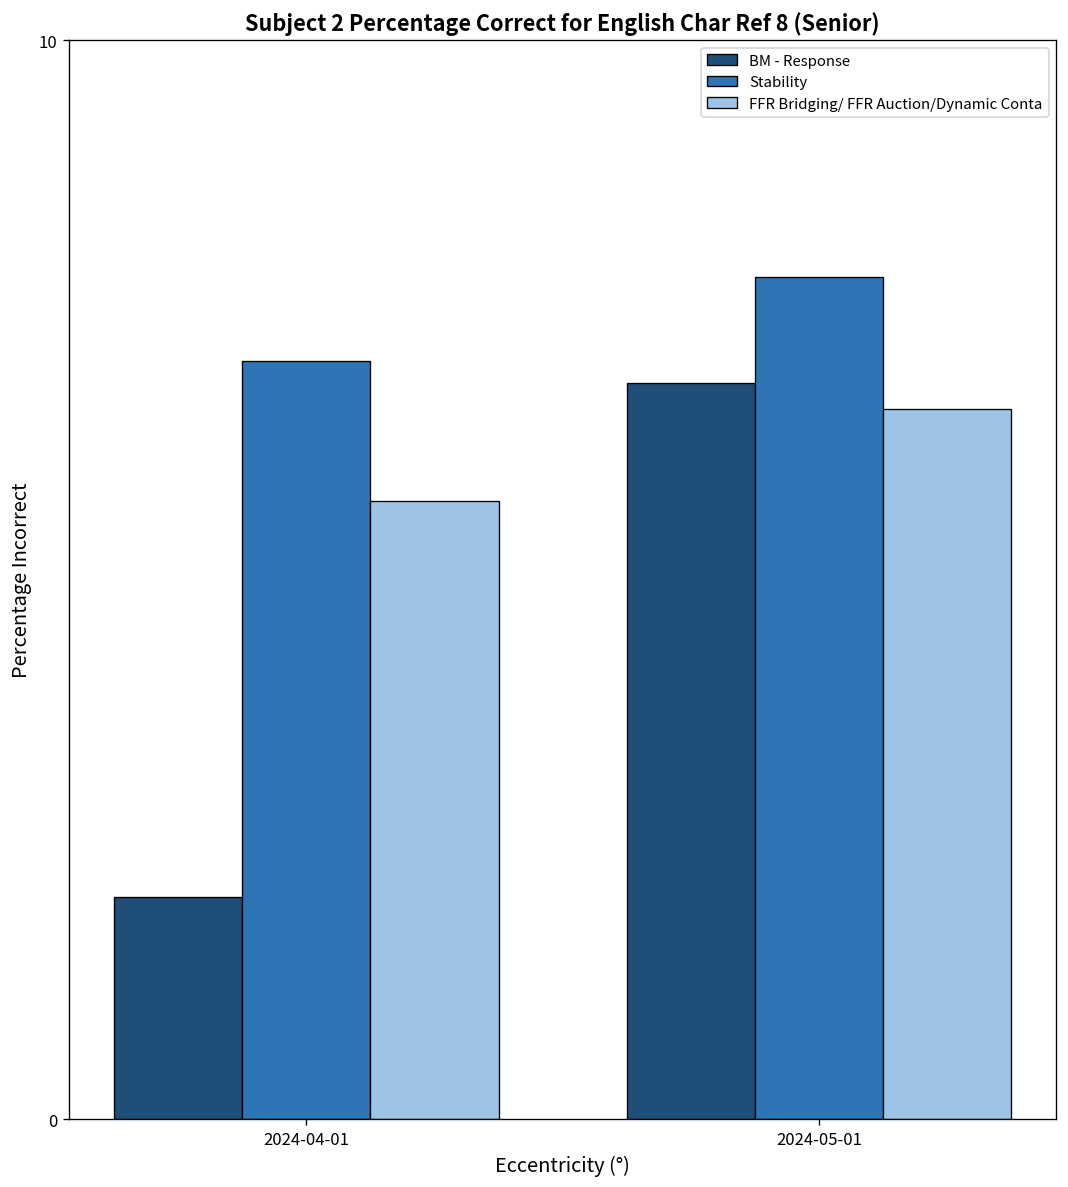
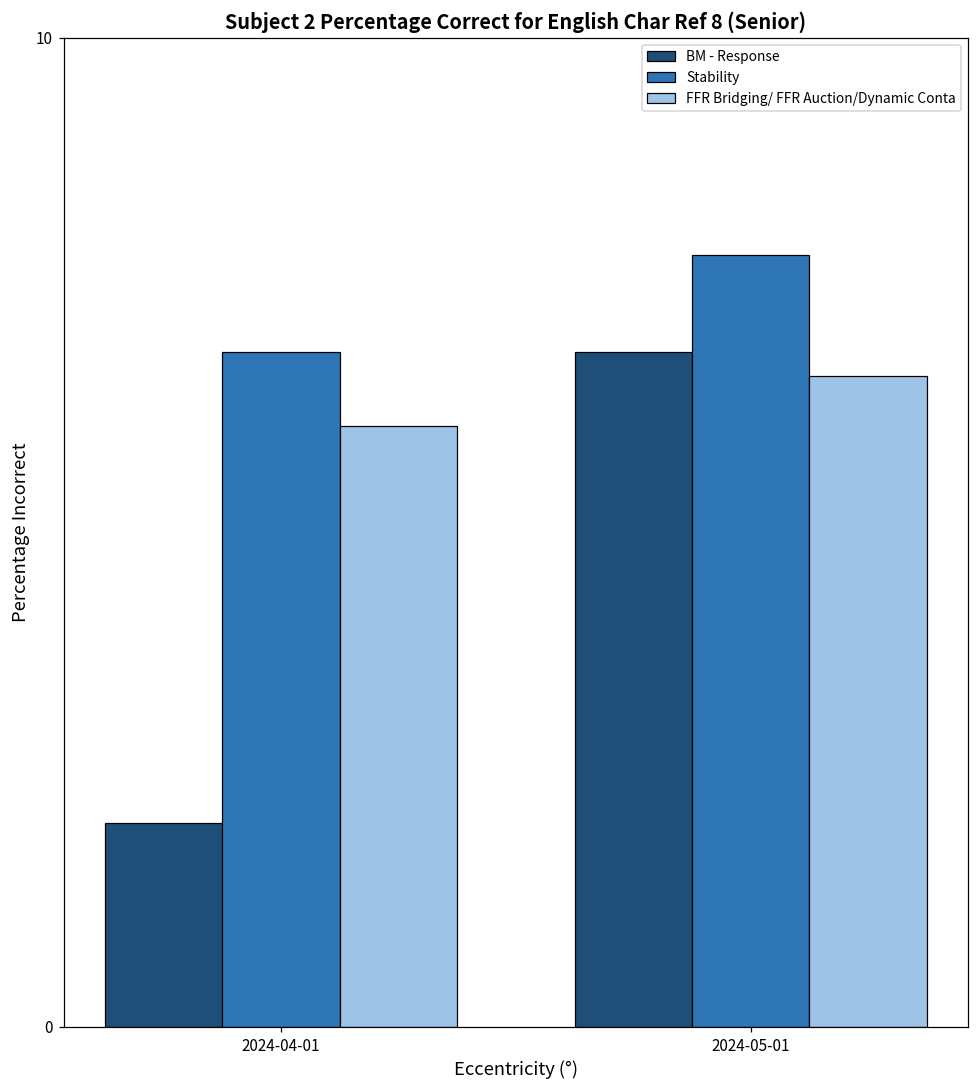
  {
    "BM - Response": {
      "2024-04-01": 2.1,
      "2024-05-01": 6.8
    },
    "Stability": {
-     "2024-04-01": 7.0,
+     "2024-04-01": 6.8,
      "2024-05-01": 7.8
    },
    "FFR Bridging/ FFR Auction/Dynamic Conta": {
-     "2024-04-01": 5.7,
+     "2024-04-01": 6.1,
      "2024-05-01": 6.6
    }
  }
